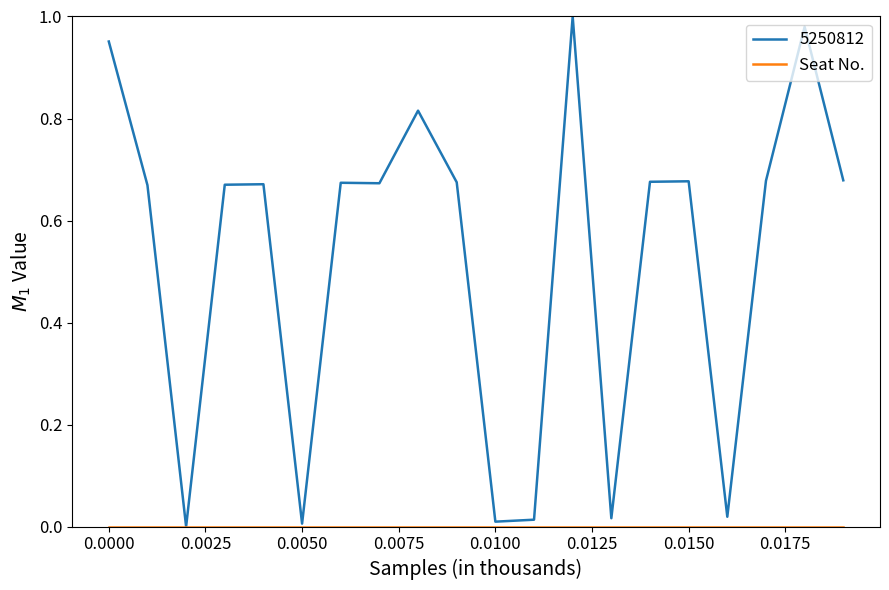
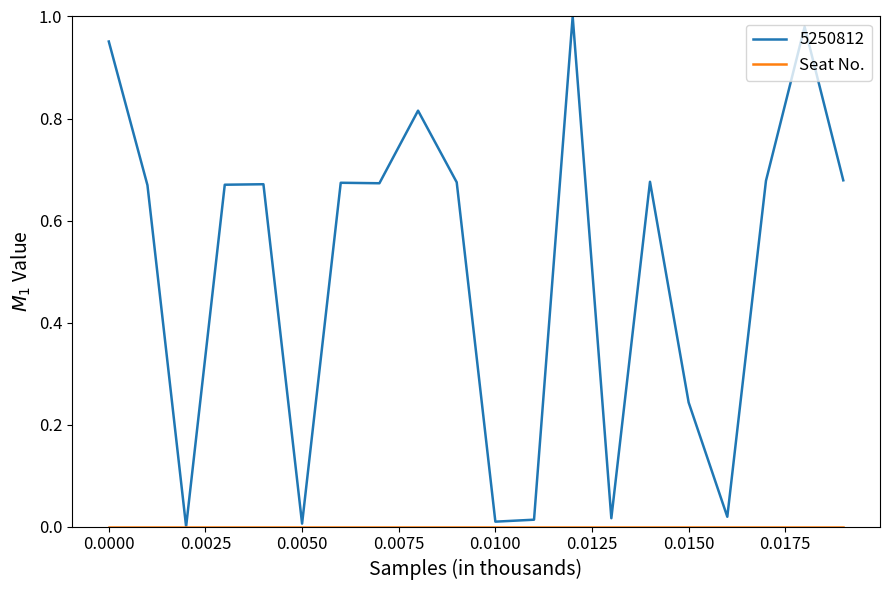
  {
    "5250812": {
      "0.0000": 0.95,
      "0.0050": 0.01,
      "0.0100": 0.01,
-     "0.0150": 0.68
+     "0.0150": 0.24
    },
    "Seat No.": {
      "0.0000": 0.00,
      "0.0050": 0.00,
      "0.0100": 0.00,
      "0.0150": 0.00
    }
  }
